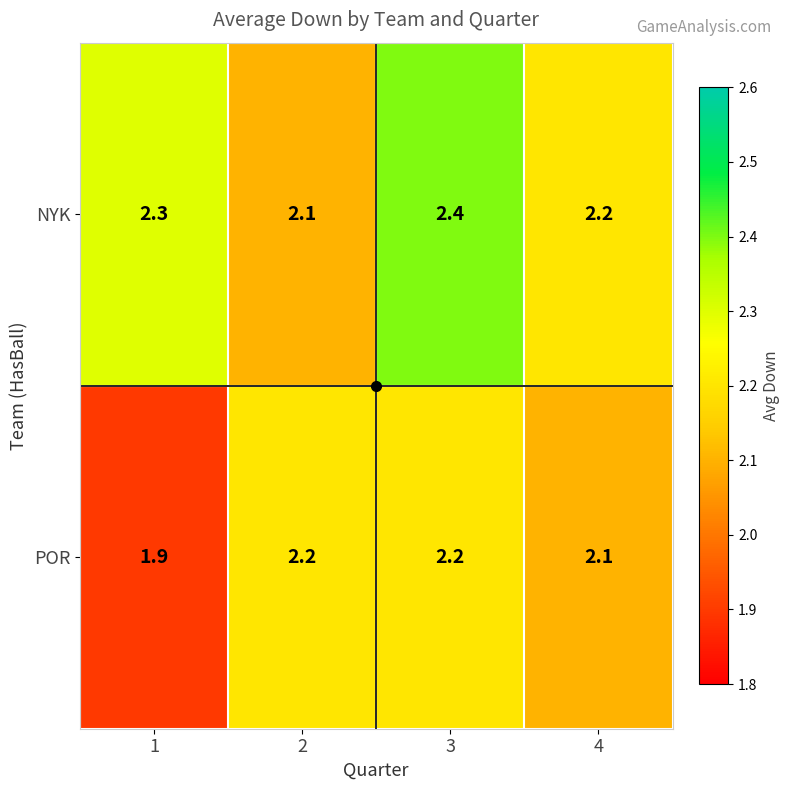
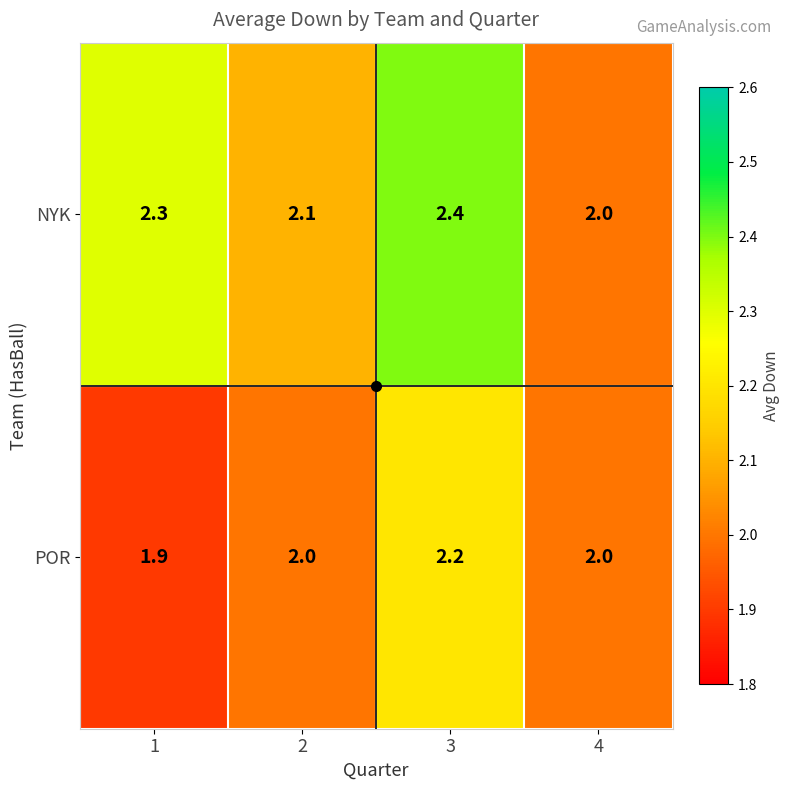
  {
    "NYK": {
      "1": 2.3,
      "2": 2.1,
      "3": 2.4,
-     "4": 2.2
+     "4": 2.0
    },
    "POR": {
      "1": 1.9,
-     "2": 2.2,
+     "2": 2.0,
      "3": 2.2,
-     "4": 2.1
+     "4": 2.0
    }
  }
